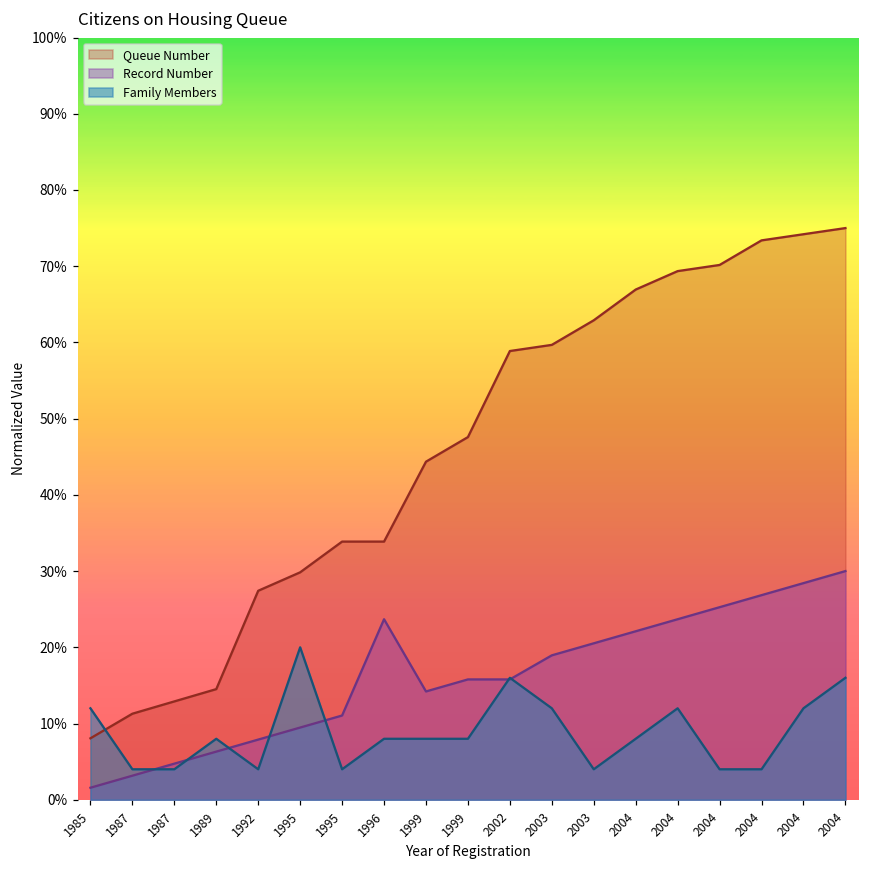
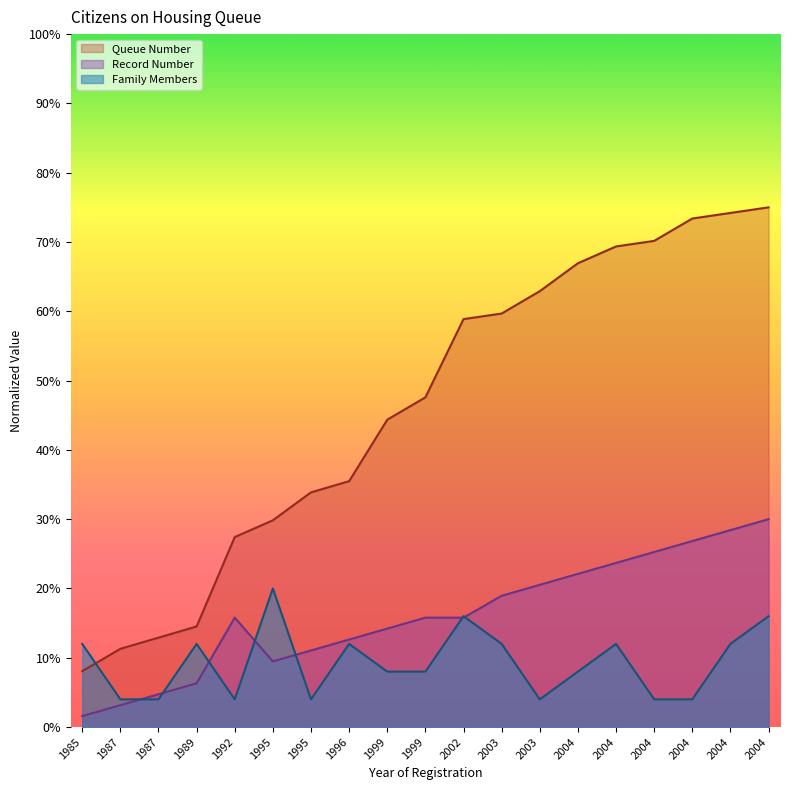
  {
    "Queue Number": {
      "1985": "8%",
      "1989": "15%",
      "1992": "27%",
-     "1996": "34%",
+     "1996": "35%",
      "2002": "59%"
    },
    "Record Number": {
      "1985": "2%",
      "1989": "6%",
-     "1992": "8%",
-     "1996": "24%"
+     "1992": "16%",
+     "1996": "13%"
    },
    "Family Members": {
      "1985": "12%",
-     "1989": "8%",
+     "1989": "12%",
      "1992": "4%",
-     "1996": "8%"
+     "1996": "12%"
    }
  }
